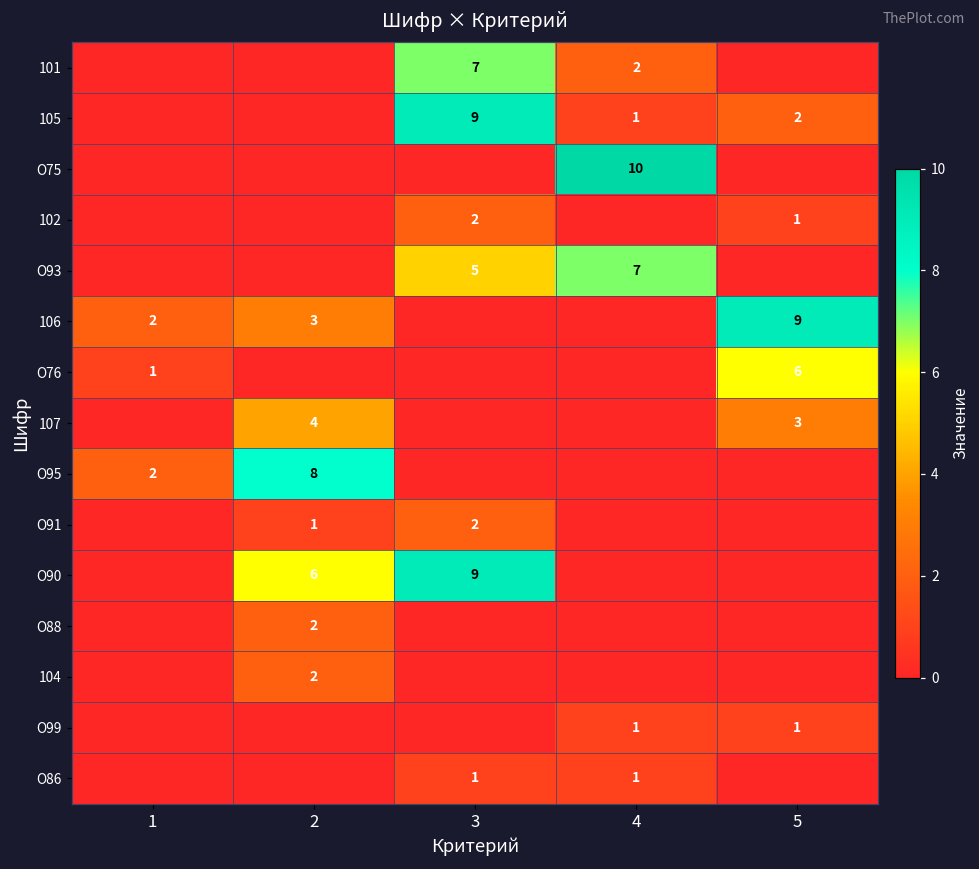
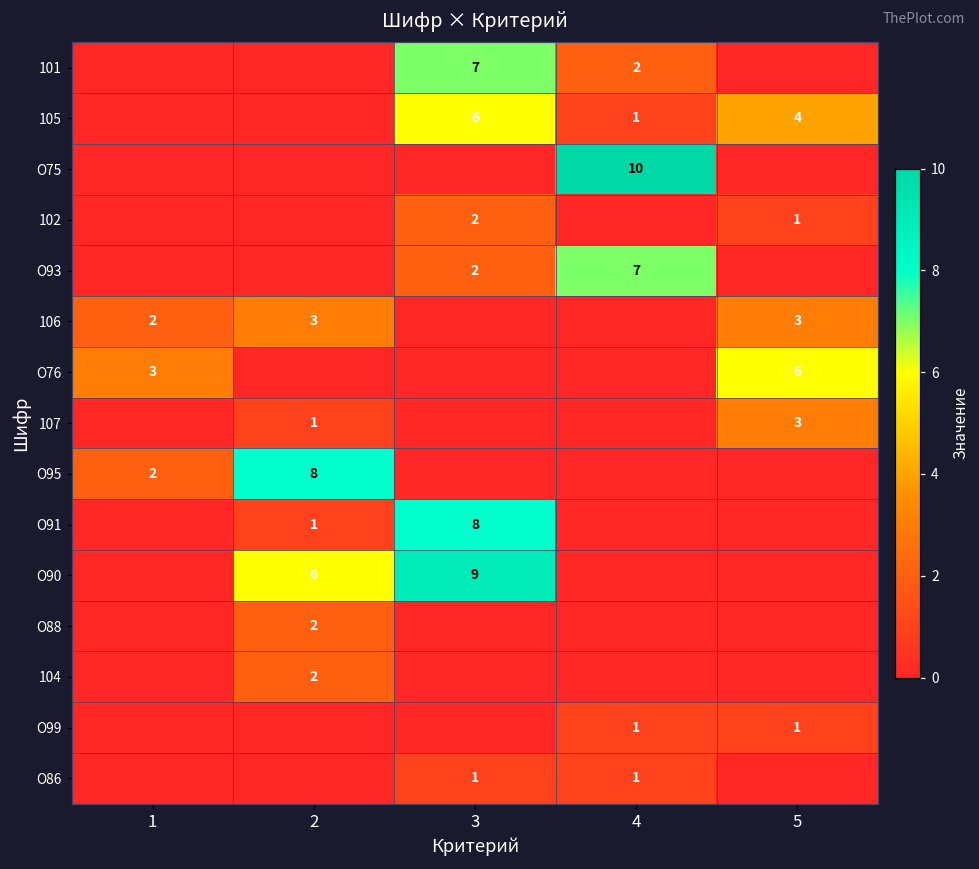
  {
    "101": {
      "3": 7,
      "4": 2
    },
    "105": {
-     "3": 9,
+     "3": 6,
      "4": 1,
-     "5": 2
+     "5": 4
    },
    "О75": {
      "4": 10
    },
    "102": {
      "3": 2,
      "5": 1
    },
    "О93": {
-     "3": 5,
+     "3": 2,
      "4": 7
    },
    "106": {
      "1": 2,
      "2": 3,
-     "5": 9
+     "5": 3
    },
    "О76": {
-     "1": 1,
+     "1": 3,
      "5": 6
    },
    "107": {
-     "2": 4,
+     "2": 1,
      "5": 3
    },
    "О95": {
      "1": 2,
      "2": 8
    },
    "О91": {
      "2": 1,
-     "3": 2
+     "3": 8
    },
    "О90": {
      "2": 6,
      "3": 9
    },
    "О88": {
      "2": 2
    },
    "104": {
      "2": 2
    },
    "О99": {
      "4": 1,
      "5": 1
    },
    "О86": {
      "3": 1,
      "4": 1
    }
  }
